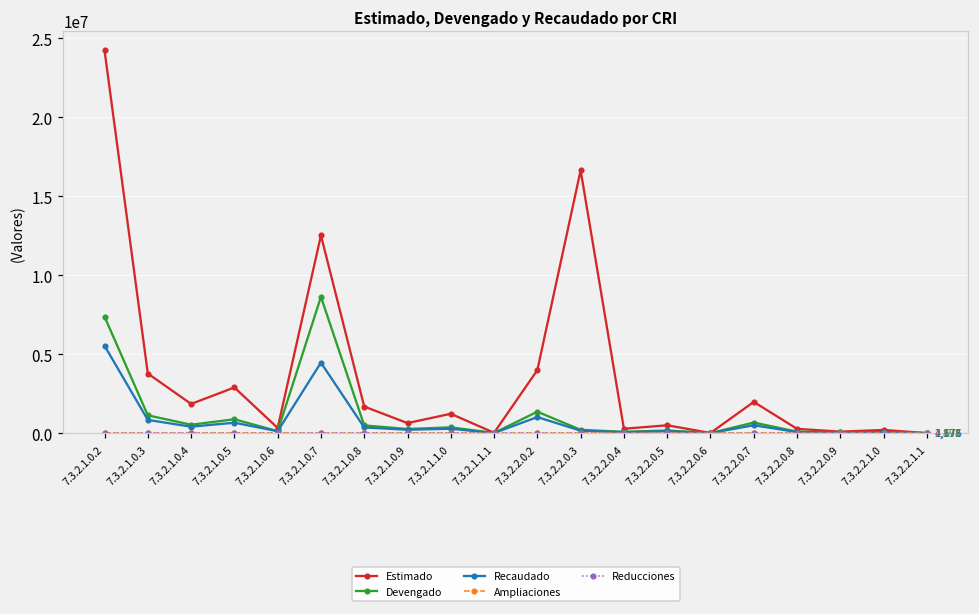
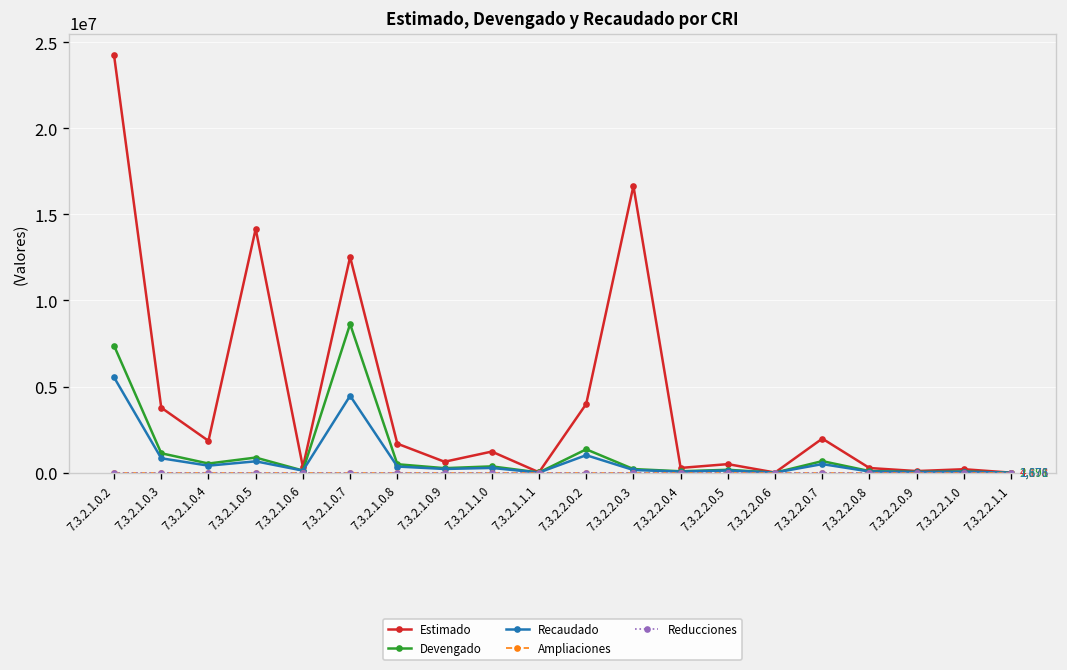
  {
    "Estimado": {
      "7.3.2.1.0.2": 24200000,
      "7.3.2.1.0.3": 3800000,
      "7.3.2.1.0.4": 1900000,
-     "7.3.2.1.0.5": 2900000,
+     "7.3.2.1.0.5": 14200000,
      "7.3.2.1.0.6": 300000,
      "7.3.2.1.0.7": 12500000,
      "7.3.2.1.0.8": 1700000,
      "7.3.2.1.0.9": 600000,
      "7.3.2.1.1.0": 1200000,
      "7.3.2.2.0.2": 4000000,
      "7.3.2.2.0.3": 16700000,
      "7.3.2.2.0.4": 300000,
      "7.3.2.2.0.5": 500000,
      "7.3.2.2.0.7": 2000000
    },
    "Devengado": {
      "7.3.2.1.0.2": 7400000,
      "7.3.2.1.0.3": 1100000,
      "7.3.2.1.0.5": 900000,
      "7.3.2.1.0.7": 8600000,
      "7.3.2.2.0.2": 1400000
    },
    "Recaudado": {
      "7.3.2.1.0.2": 5500000,
      "7.3.2.1.0.3": 800000,
      "7.3.2.1.0.5": 700000,
      "7.3.2.1.0.7": 4500000,
      "7.3.2.2.0.2": 1000000
    },
    "Reducciones": {
      "7.3.2.1.0.2": 0,
      "7.3.2.1.0.3": 0,
      "7.3.2.1.0.4": 0,
      "7.3.2.1.0.5": 0,
      "7.3.2.1.0.7": 0,
      "7.3.2.1.0.8": 0,
      "7.3.2.1.0.9": 0,
      "7.3.2.1.1.0": 0,
      "7.3.2.2.0.2": 0,
      "7.3.2.2.0.7": 0
    }
  }
